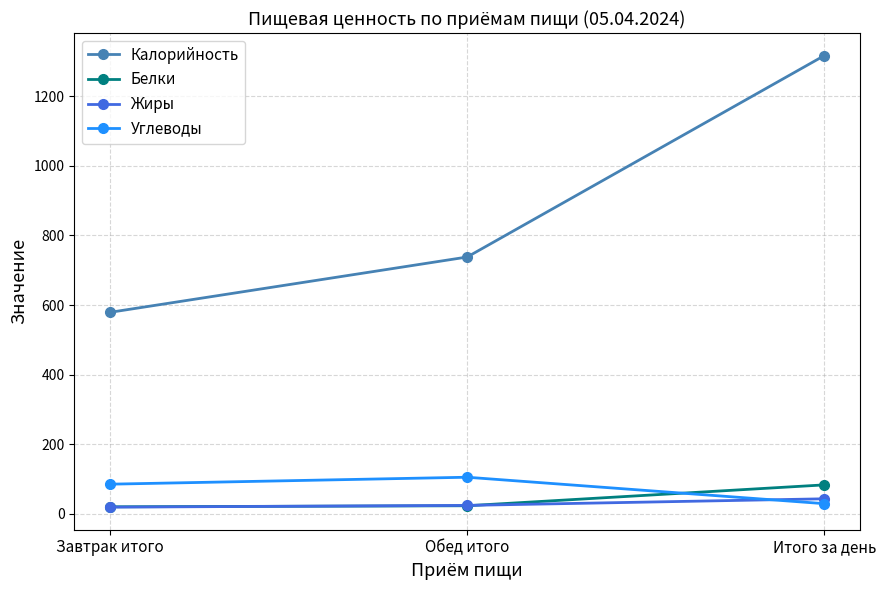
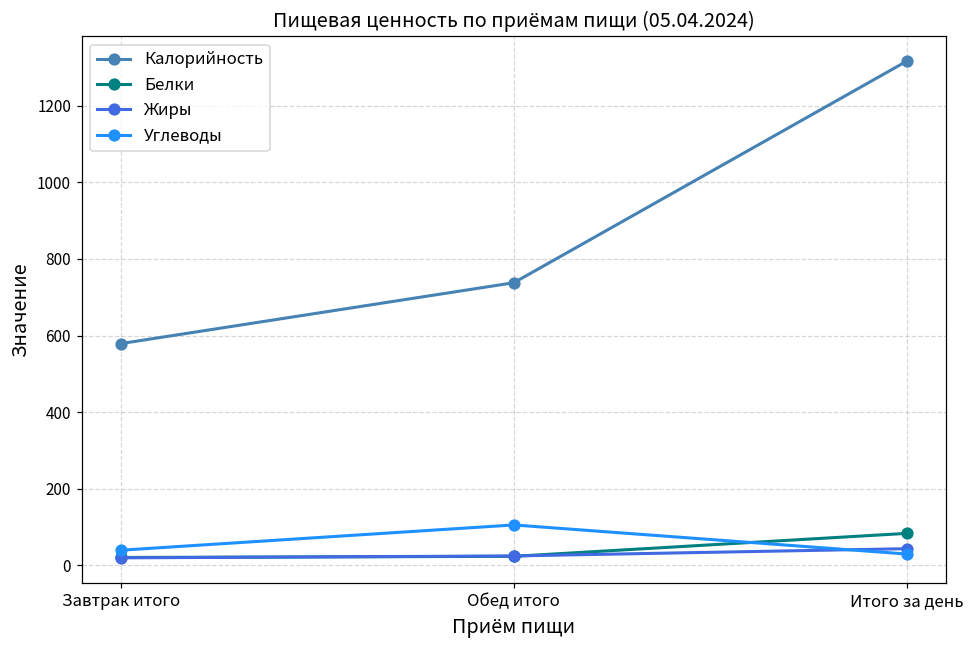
  {
    "Белки": {
      "Итого за день": 80
    },
    "Углеводы": {
-     "Завтрак итого": 90,
+     "Завтрак итого": 40,
      "Обед итого": 110,
      "Итого за день": 30
    }
  }
